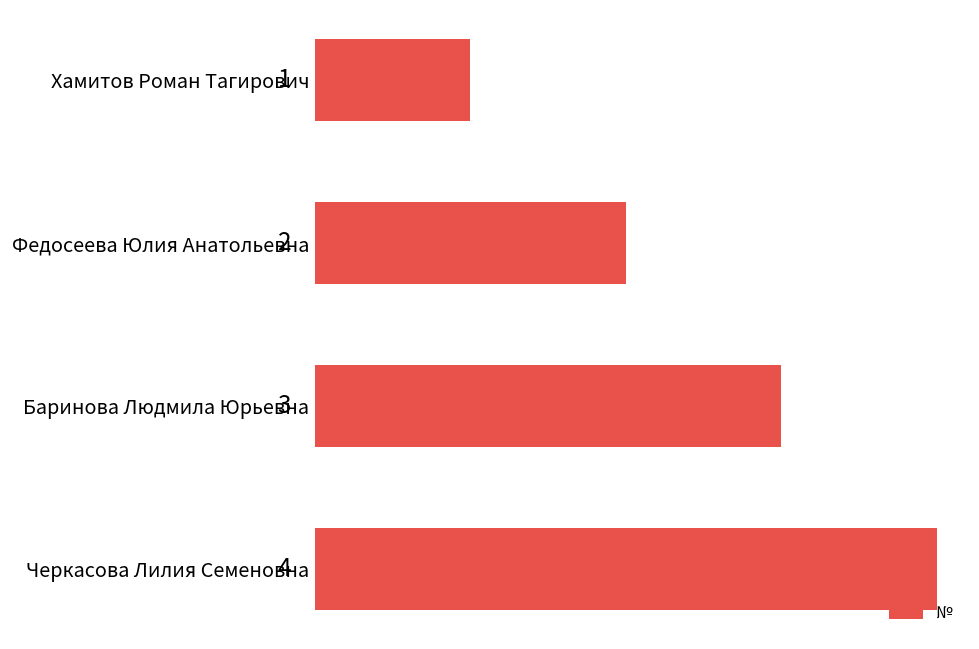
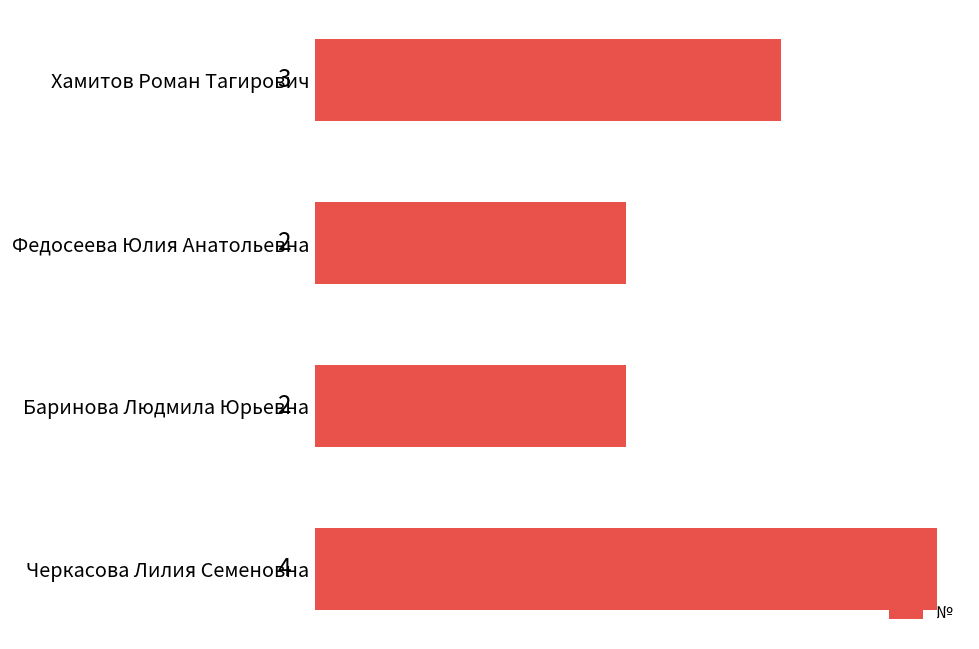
  {
-   "Хамитов Роман Тагирович": 1,
-   "Баринова Людмила Юрьевна": 3
+   "Хамитов Роман Тагирович": 3,
+   "Баринова Людмила Юрьевна": 2
  }
